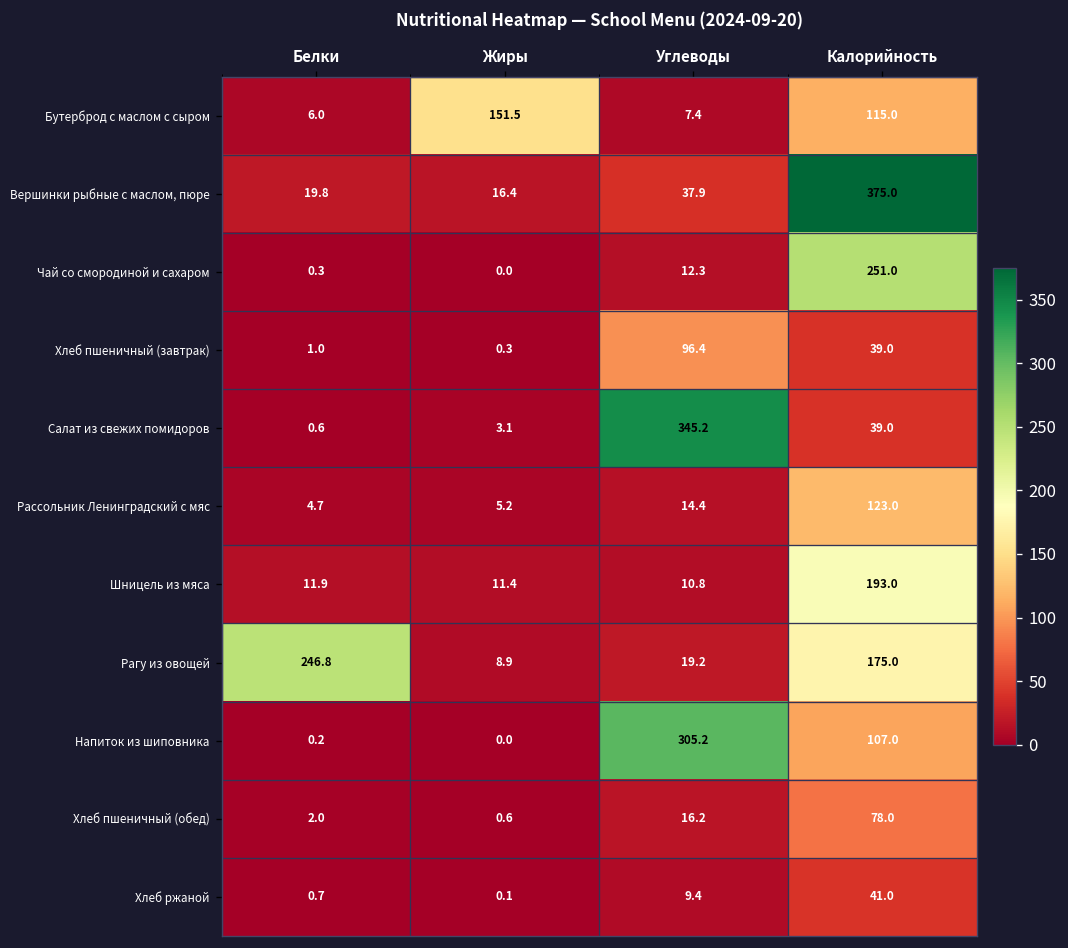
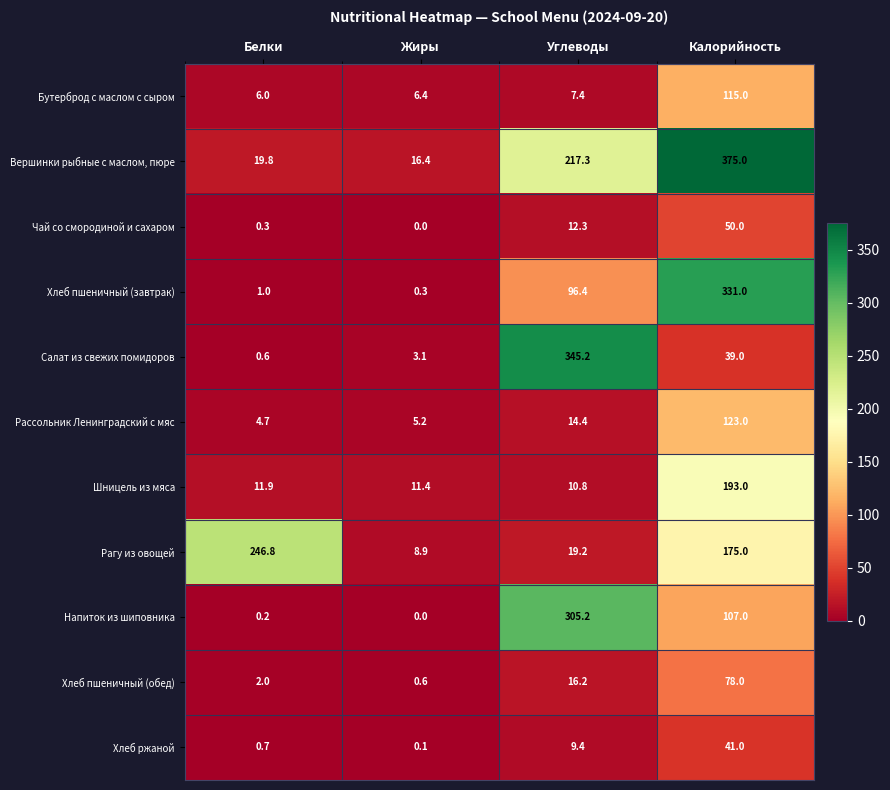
  {
    "Бутерброд с маслом с сыром": {
      "Белки": 6.0,
-     "Жиры": 151.5,
+     "Жиры": 6.4,
      "Углеводы": 7.4,
      "Калорийность": 115.0
    },
    "Вершинки рыбные с маслом, пюре": {
      "Белки": 19.8,
      "Жиры": 16.4,
-     "Углеводы": 37.9,
+     "Углеводы": 217.3,
      "Калорийность": 375.0
    },
    "Чай со смородиной и сахаром": {
      "Белки": 0.3,
      "Жиры": 0.0,
      "Углеводы": 12.3,
-     "Калорийность": 251.0
+     "Калорийность": 50.0
    },
    "Хлеб пшеничный (завтрак)": {
      "Белки": 1.0,
      "Жиры": 0.3,
      "Углеводы": 96.4,
-     "Калорийность": 39.0
+     "Калорийность": 331.0
    },
    "Салат из свежих помидоров": {
      "Белки": 0.6,
      "Жиры": 3.1,
      "Углеводы": 345.2,
      "Калорийность": 39.0
    },
    "Рассольник Ленинградский с мяс": {
      "Белки": 4.7,
      "Жиры": 5.2,
      "Углеводы": 14.4,
      "Калорийность": 123.0
    },
    "Шницель из мяса": {
      "Белки": 11.9,
      "Жиры": 11.4,
      "Углеводы": 10.8,
      "Калорийность": 193.0
    },
    "Рагу из овощей": {
      "Белки": 246.8,
      "Жиры": 8.9,
      "Углеводы": 19.2,
      "Калорийность": 175.0
    },
    "Напиток из шиповника": {
      "Белки": 0.2,
      "Жиры": 0.0,
      "Углеводы": 305.2,
      "Калорийность": 107.0
    },
    "Хлеб пшеничный (обед)": {
      "Белки": 2.0,
      "Жиры": 0.6,
      "Углеводы": 16.2,
      "Калорийность": 78.0
    },
    "Хлеб ржаной": {
      "Белки": 0.7,
      "Жиры": 0.1,
      "Углеводы": 9.4,
      "Калорийность": 41.0
    }
  }
